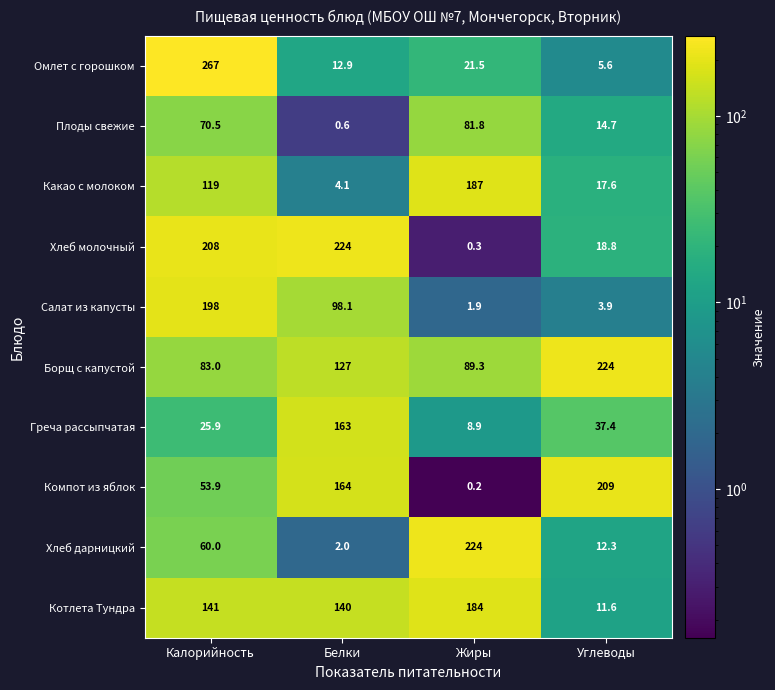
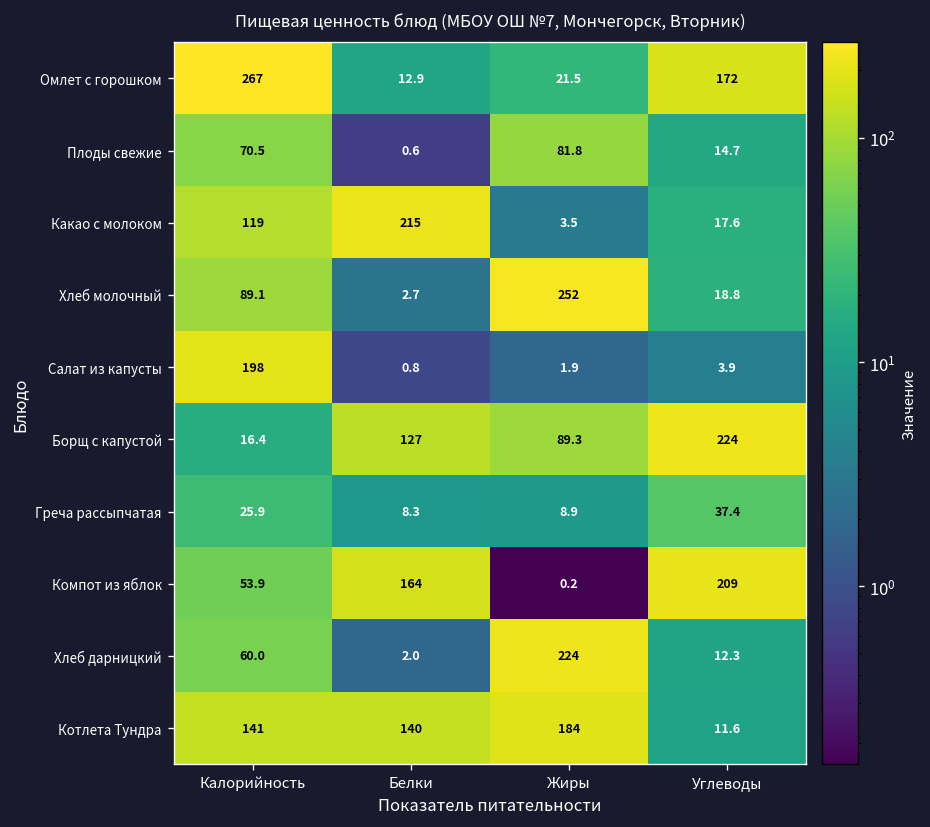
  {
    "Омлет с горошком": {
      "Калорийность": 267,
      "Белки": 12.9,
      "Жиры": 21.5,
-     "Углеводы": 5.6
+     "Углеводы": 172
    },
    "Плоды свежие": {
      "Калорийность": 70.5,
      "Белки": 0.6,
      "Жиры": 81.8,
      "Углеводы": 14.7
    },
    "Какао с молоком": {
      "Калорийность": 119,
-     "Белки": 4.1,
-     "Жиры": 187,
+     "Белки": 215,
+     "Жиры": 3.5,
      "Углеводы": 17.6
    },
    "Хлеб молочный": {
-     "Калорийность": 208,
-     "Белки": 224,
-     "Жиры": 0.3,
+     "Калорийность": 89.1,
+     "Белки": 2.7,
+     "Жиры": 252,
      "Углеводы": 18.8
    },
    "Салат из капусты": {
      "Калорийность": 198,
-     "Белки": 98.1,
+     "Белки": 0.8,
      "Жиры": 1.9,
      "Углеводы": 3.9
    },
    "Борщ с капустой": {
-     "Калорийность": 83.0,
+     "Калорийность": 16.4,
      "Белки": 127,
      "Жиры": 89.3,
      "Углеводы": 224
    },
    "Греча рассыпчатая": {
      "Калорийность": 25.9,
-     "Белки": 163,
+     "Белки": 8.3,
      "Жиры": 8.9,
      "Углеводы": 37.4
    },
    "Компот из яблок": {
      "Калорийность": 53.9,
      "Белки": 164,
      "Жиры": 0.2,
      "Углеводы": 209
    },
    "Хлеб дарницкий": {
      "Калорийность": 60.0,
      "Белки": 2.0,
      "Жиры": 224,
      "Углеводы": 12.3
    },
    "Котлета Тундра": {
      "Калорийность": 141,
      "Белки": 140,
      "Жиры": 184,
      "Углеводы": 11.6
    }
  }
